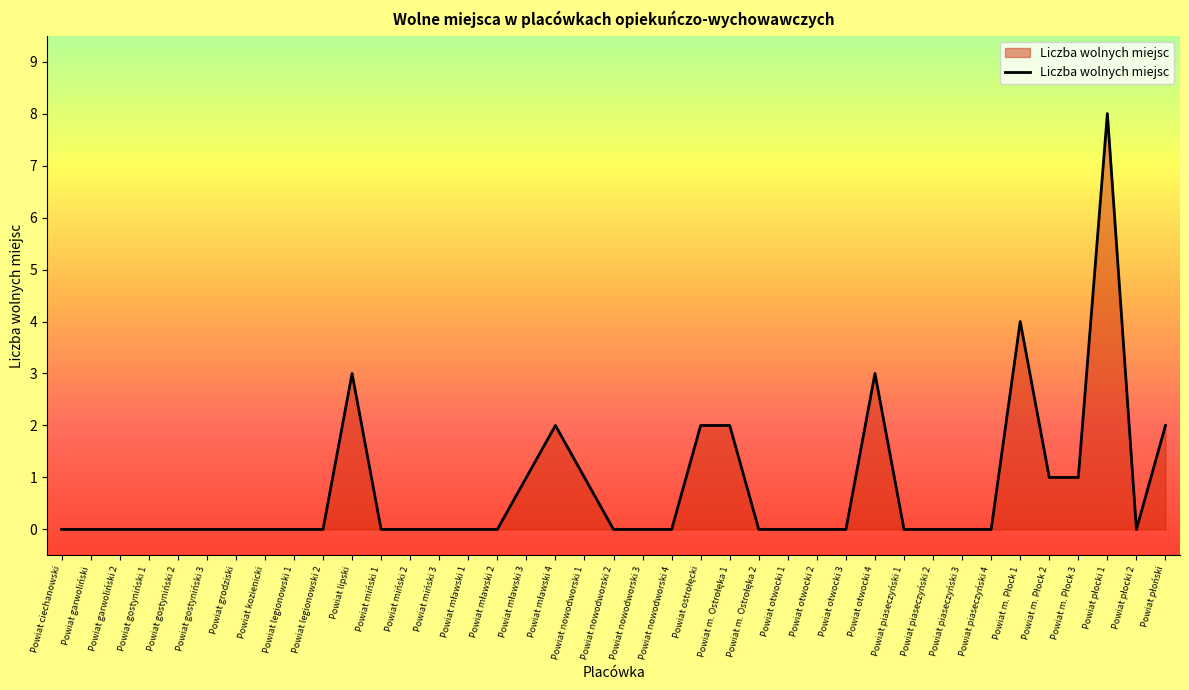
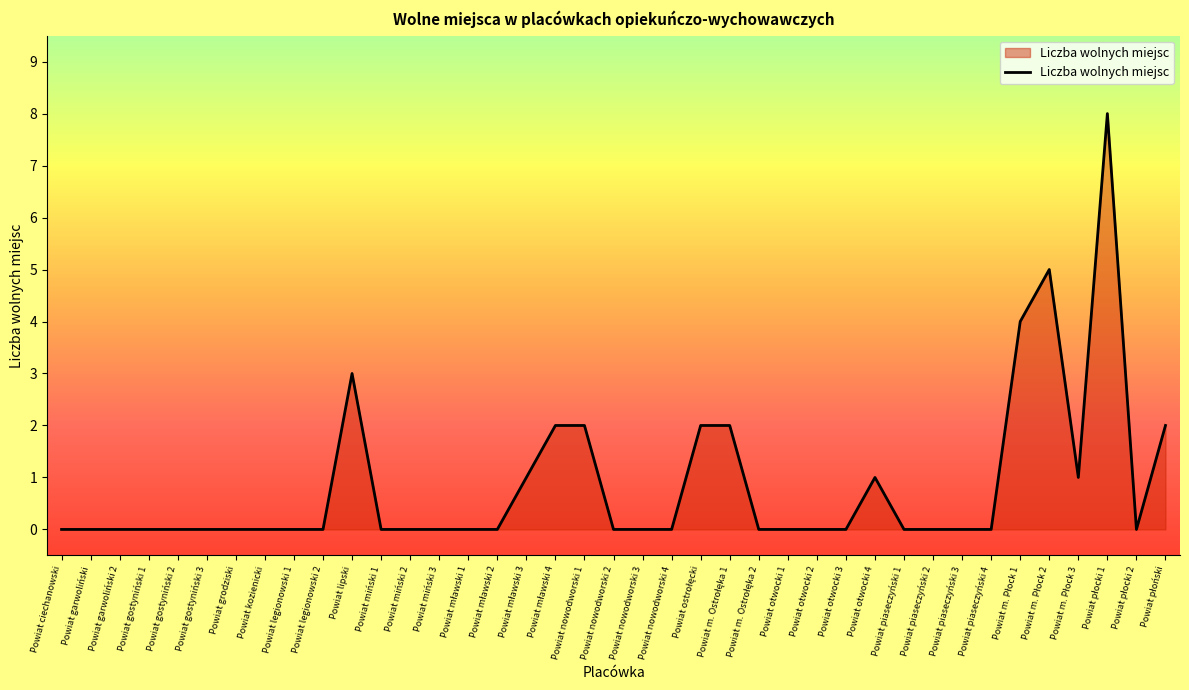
  {
    "Powiat ciechanowski": 0,
    "Powiat garwoliński": 0,
    "Powiat garwoliński 2": 0,
    "Powiat gostyniński 1": 0,
    "Powiat gostyniński 2": 0,
    "Powiat gostyniński 3": 0,
    "Powiat grodziski": 0,
    "Powiat kozienicki": 0,
    "Powiat legionowski 1": 0,
    "Powiat legionowski 2": 0,
    "Powiat lipski": 3,
    "Powiat miński 1": 0,
    "Powiat miński 2": 0,
    "Powiat miński 3": 0,
    "Powiat mławski 1": 0,
    "Powiat mławski 2": 0,
    "Powiat mławski 3": 1,
    "Powiat mławski 4": 2,
-   "Powiat nowodworski 1": 1,
+   "Powiat nowodworski 1": 2,
    "Powiat nowodworski 2": 0,
    "Powiat nowodworski 3": 0,
    "Powiat nowodworski 4": 0,
    "Powiat ostrołęcki": 2,
    "Powiat m. Ostrołęka 1": 2,
    "Powiat m. Ostrołęka 2": 0,
    "Powiat otwocki 1": 0,
    "Powiat otwocki 2": 0,
    "Powiat otwocki 3": 0,
-   "Powiat otwocki 4": 3,
+   "Powiat otwocki 4": 1,
    "Powiat piaseczyński 1": 0,
    "Powiat piaseczyński 2": 0,
    "Powiat piaseczyński 3": 0,
    "Powiat piaseczyński 4": 0,
    "Powiat m. Płock 1": 4,
-   "Powiat m. Płock 2": 1,
+   "Powiat m. Płock 2": 5,
    "Powiat m. Płock 3": 1,
    "Powiat płocki 1": 8,
    "Powiat płocki 2": 0,
    "Powiat płoński": 2
  }
